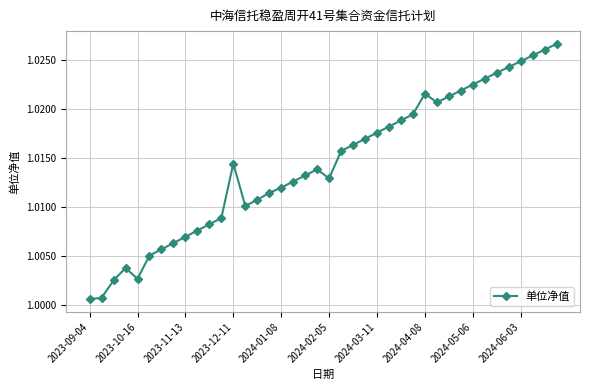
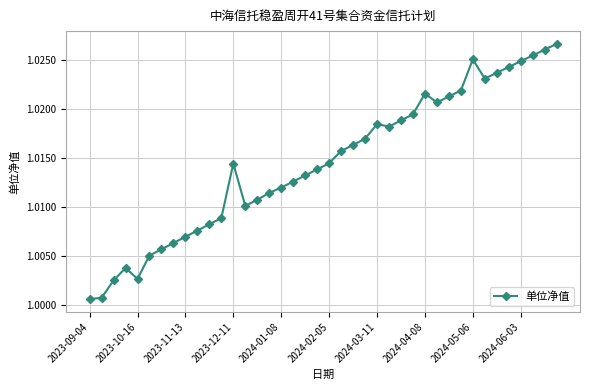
  {
    "2023-09-04": 1.001,
    "2023-10-16": 1.003,
    "2023-11-13": 1.007,
    "2023-12-11": 1.014,
    "2024-01-08": 1.012,
-   "2024-02-05": 1.013,
-   "2024-03-11": 1.0176,
+   "2024-02-05": 1.014,
+   "2024-03-11": 1.0185,
    "2024-04-08": 1.022,
-   "2024-05-06": 1.023,
+   "2024-05-06": 1.025,
    "2024-06-03": 1.025
  }
